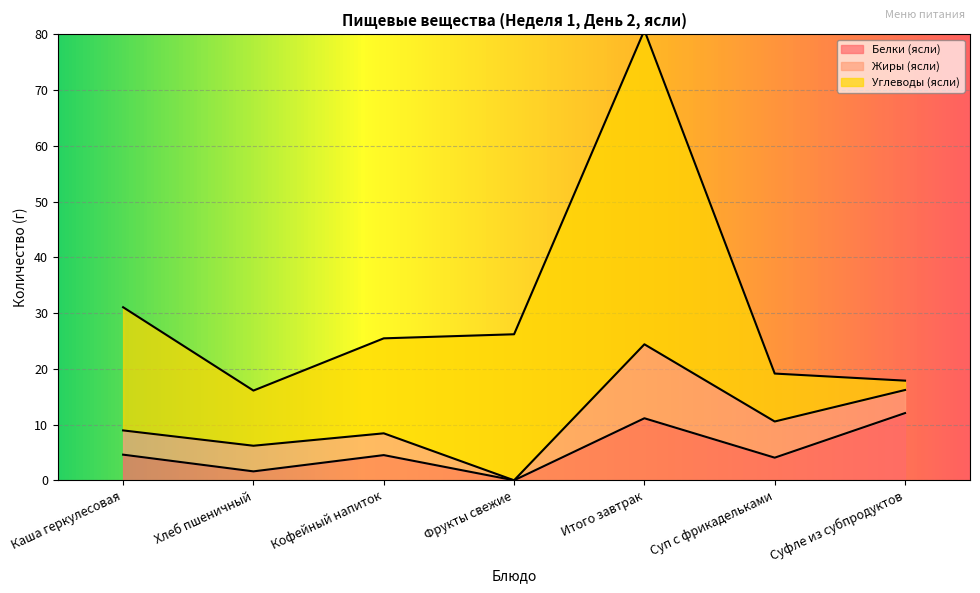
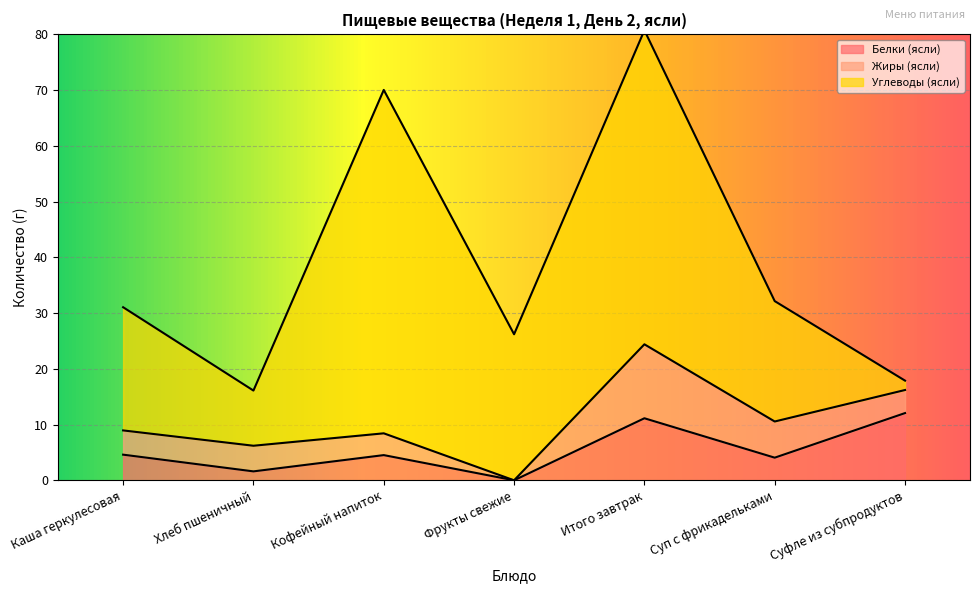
  {
    "Углеводы (ясли)": {
      "Каша геркулесовая": 22,
      "Хлеб пшеничный": 10,
-     "Кофейный напиток": 17,
+     "Кофейный напиток": 62,
      "Фрукты свежие": 26,
-     "Суп с фрикадельками": 9,
+     "Суп с фрикадельками": 22,
      "Суфле из субпродуктов": 2
    }
  }
